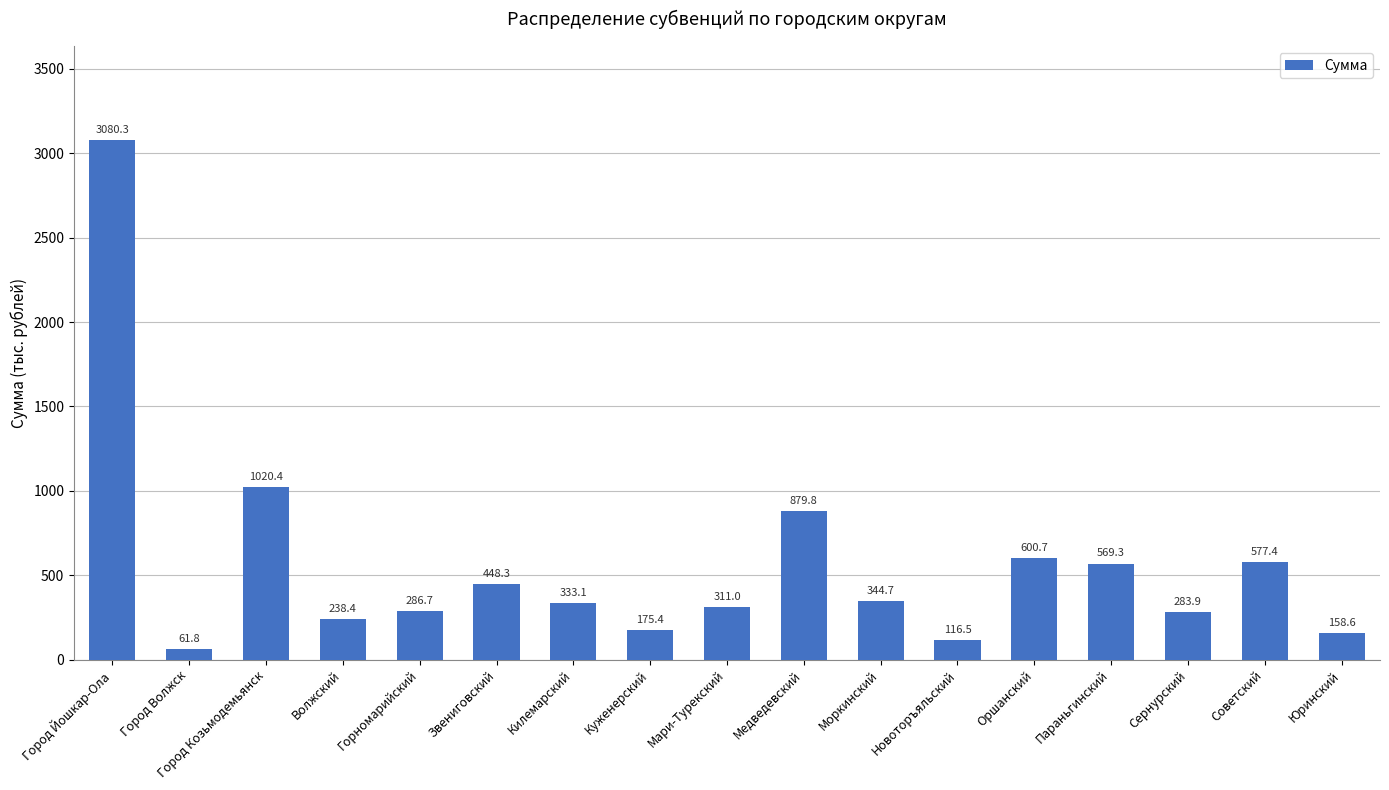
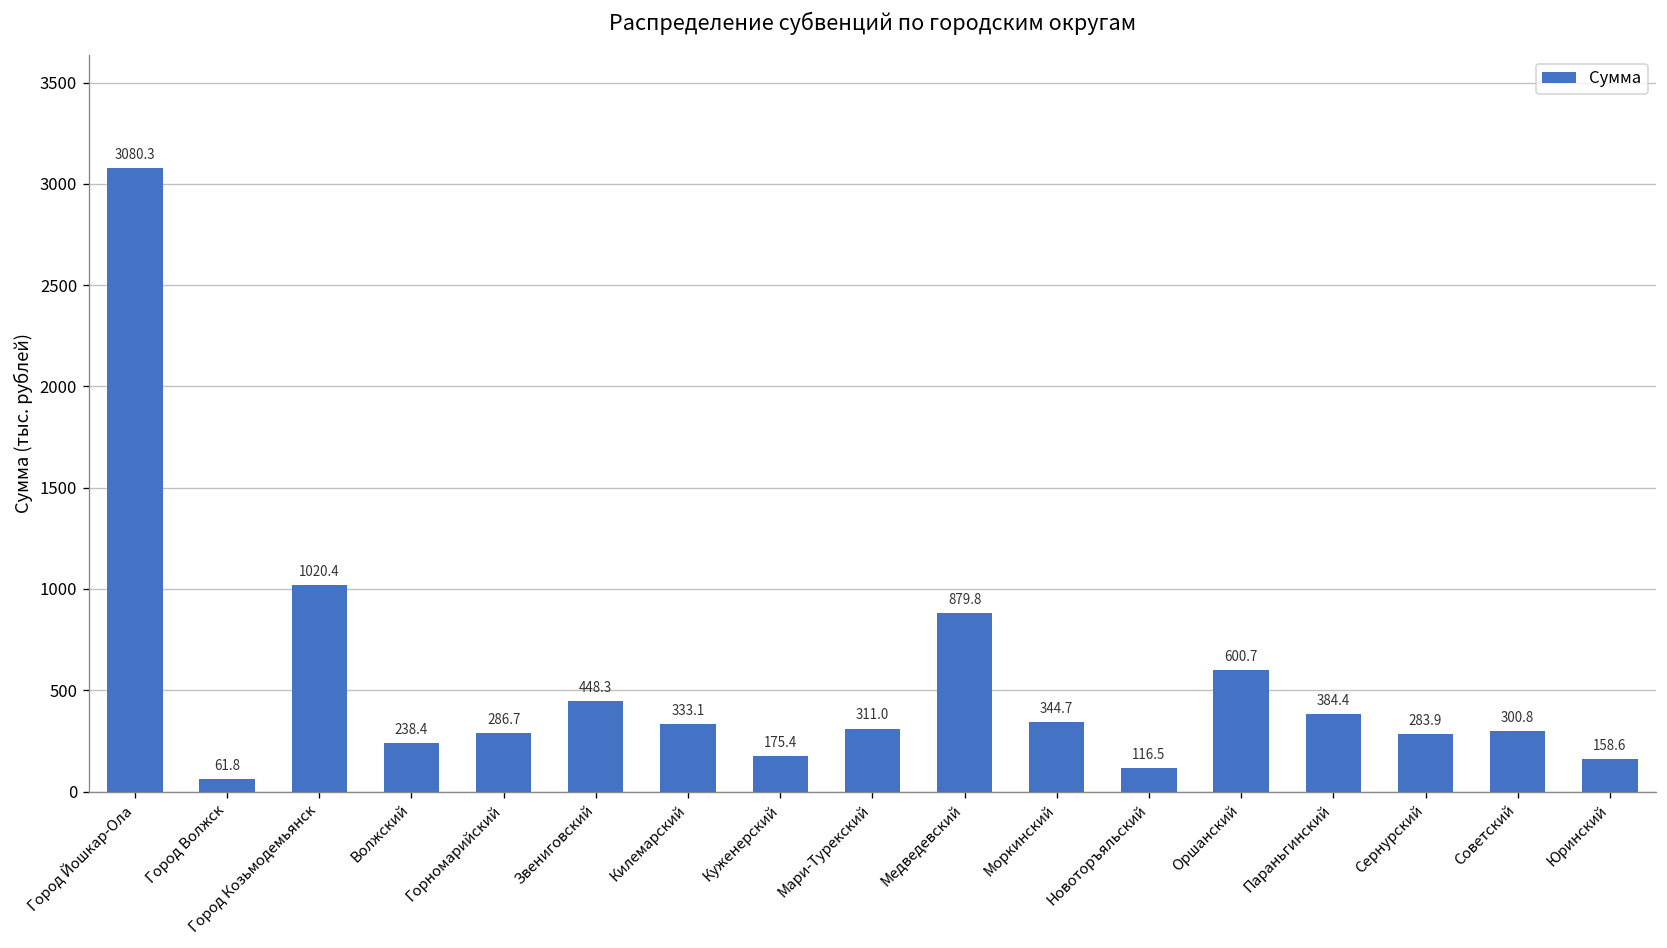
  {
    "Город Йошкар-Ола": 3080.3,
    "Город Волжск": 61.8,
    "Город Козьмодемьянск": 1020.4,
    "Волжский": 238.4,
    "Горномарийский": 286.7,
    "Звениговский": 448.3,
    "Килемарский": 333.1,
    "Куженерский": 175.4,
    "Мари-Турекский": 311.0,
    "Медведевский": 879.8,
    "Моркинский": 344.7,
    "Новоторъяльский": 116.5,
    "Оршанский": 600.7,
-   "Параньгинский": 569.3,
+   "Параньгинский": 384.4,
    "Сернурский": 283.9,
-   "Советский": 577.4,
+   "Советский": 300.8,
    "Юринский": 158.6
  }
